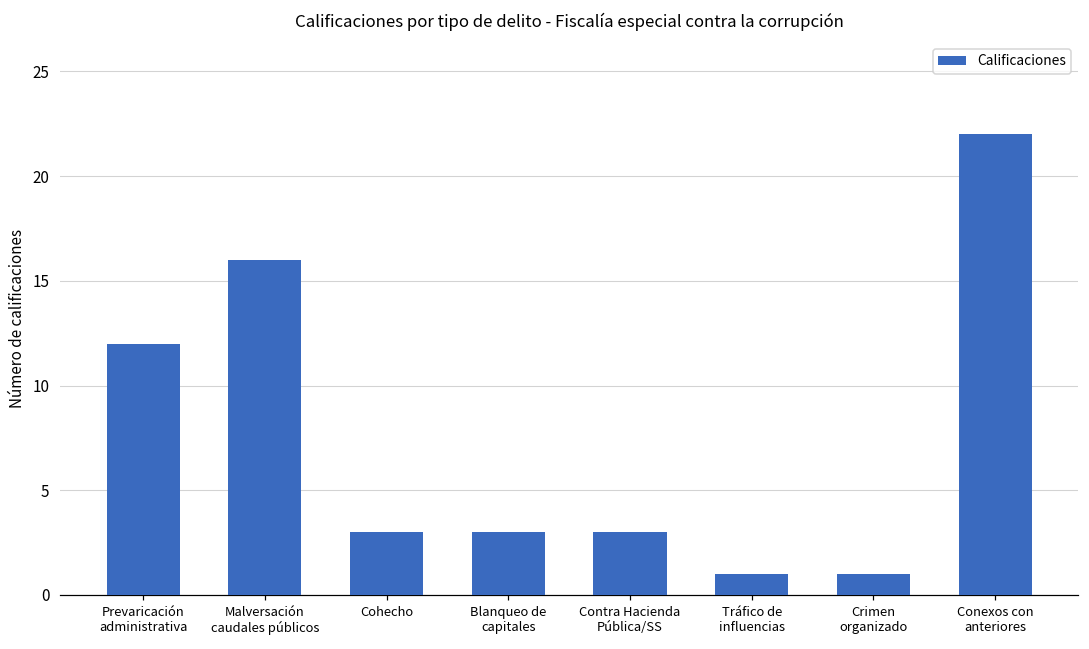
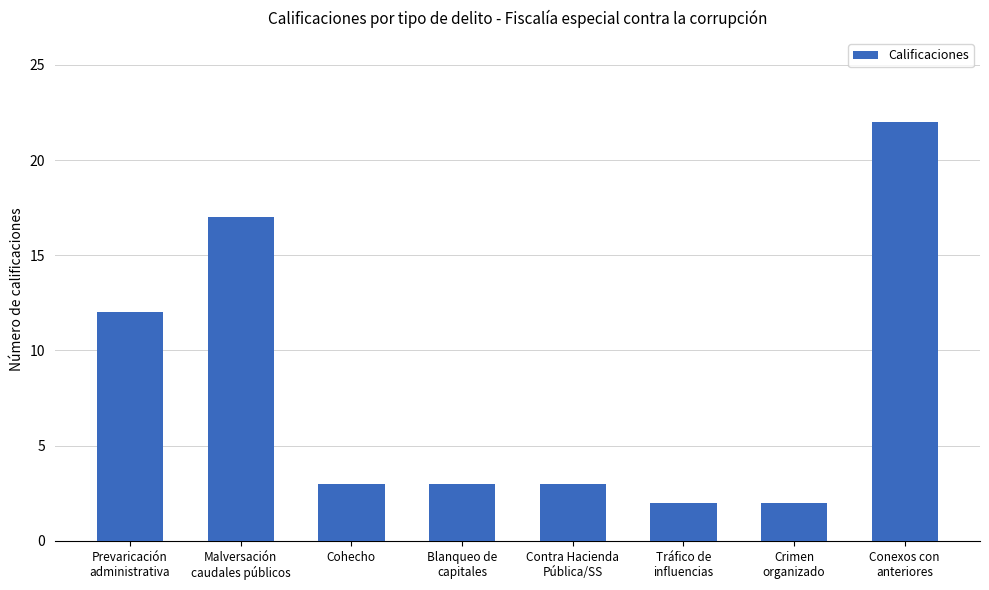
  {
    "Prevaricación administrativa": 12,
-   "Malversación caudales públicos": 16,
+   "Malversación caudales públicos": 17,
    "Cohecho": 3,
    "Blanqueo de capitales": 3,
    "Contra Hacienda Pública/SS": 3,
-   "Tráfico de influencias": 1,
-   "Crimen organizado": 1,
+   "Tráfico de influencias": 2,
+   "Crimen organizado": 2,
    "Conexos con anteriores": 22
  }
